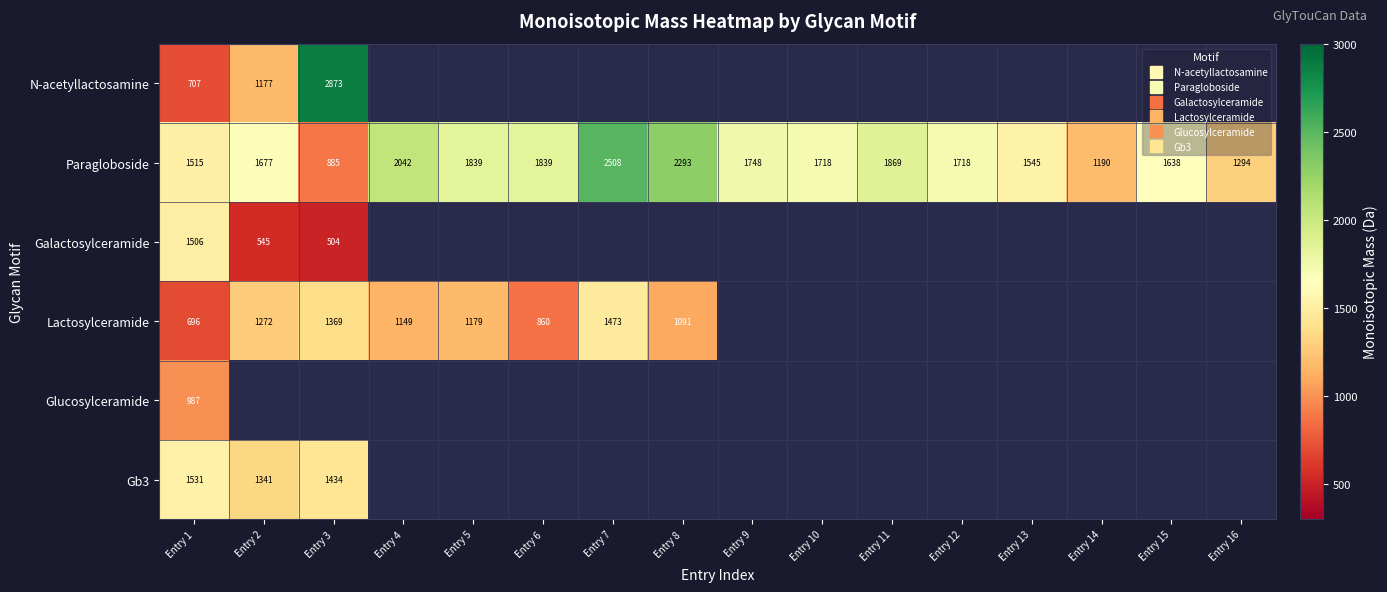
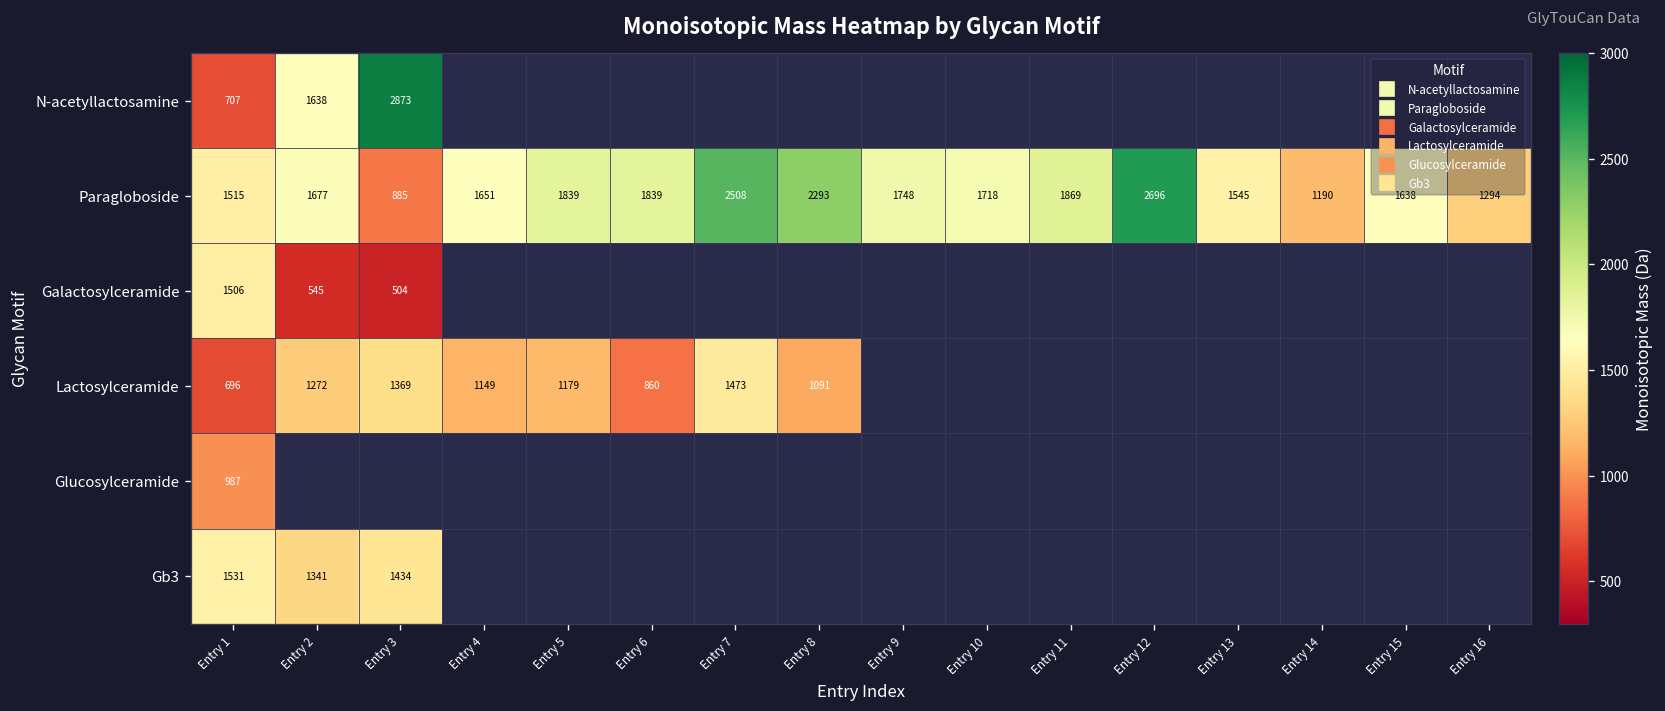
  {
    "N-acetyllactosamine": {
      "Entry 1": 707,
-     "Entry 2": 1177,
+     "Entry 2": 1638,
      "Entry 3": 2873
    },
    "Paragloboside": {
      "Entry 1": 1515,
      "Entry 2": 1677,
      "Entry 3": 885,
-     "Entry 4": 2042,
+     "Entry 4": 1651,
      "Entry 5": 1839,
      "Entry 6": 1839,
      "Entry 7": 2508,
      "Entry 8": 2293,
      "Entry 9": 1748,
      "Entry 10": 1718,
      "Entry 11": 1869,
-     "Entry 12": 1718,
+     "Entry 12": 2696,
      "Entry 13": 1545,
      "Entry 14": 1190,
      "Entry 15": 1638,
      "Entry 16": 1294
    },
    "Galactosylceramide": {
      "Entry 1": 1506,
      "Entry 2": 545,
      "Entry 3": 504
    },
    "Lactosylceramide": {
      "Entry 1": 696,
      "Entry 2": 1272,
      "Entry 3": 1369,
      "Entry 4": 1149,
      "Entry 5": 1179,
      "Entry 6": 860,
      "Entry 7": 1473,
      "Entry 8": 1091
    },
    "Glucosylceramide": {
      "Entry 1": 987
    },
    "Gb3": {
      "Entry 1": 1531,
      "Entry 2": 1341,
      "Entry 3": 1434
    }
  }
